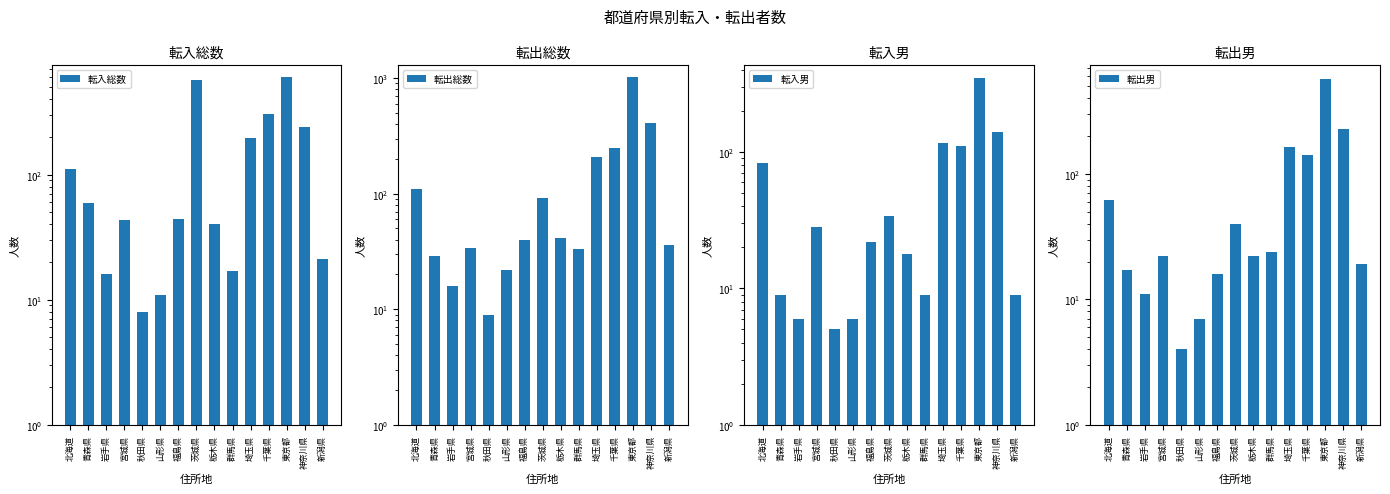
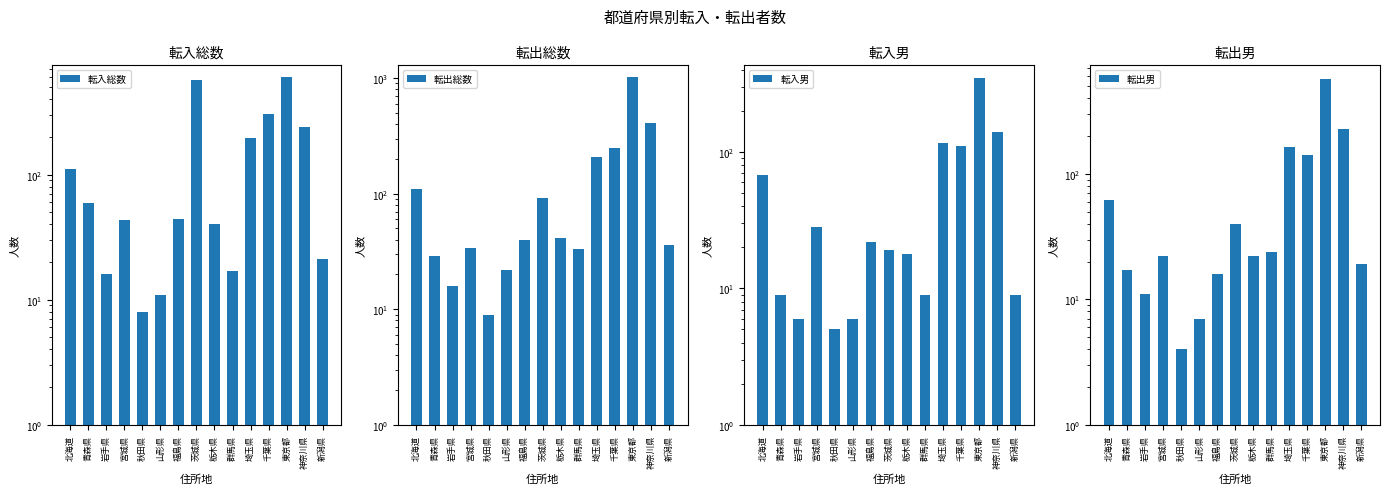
  {
    "転入総数": {
      "北海道": 110,
      "青森県": 60,
      "岩手県": 16,
      "宮城県": 43,
      "秋田県": 8,
      "山形県": 11,
      "福島県": 44,
      "茨城県": 600,
      "栃木県": 40,
      "群馬県": 17,
      "埼玉県": 200,
      "千葉県": 310,
      "東京都": 600,
      "神奈川県": 240,
      "新潟県": 21
    },
    "転出総数": {
      "北海道": 110,
      "青森県": 29,
      "岩手県": 16,
      "宮城県": 34,
      "秋田県": 9,
      "山形県": 22,
      "福島県": 40,
      "茨城県": 90,
      "栃木県": 41,
      "群馬県": 33,
      "埼玉県": 210,
      "千葉県": 250,
      "東京都": 1000,
      "神奈川県": 410,
      "新潟県": 36
    },
    "転入男": {
-     "北海道": 80,
+     "北海道": 70,
      "青森県": 9,
      "岩手県": 6,
      "宮城県": 28,
      "秋田県": 5,
      "山形県": 6,
      "福島県": 22,
-     "茨城県": 34,
+     "茨城県": 19,
      "栃木県": 18,
      "群馬県": 9,
      "埼玉県": 120,
      "千葉県": 110,
      "東京都": 350,
      "神奈川県": 140,
      "新潟県": 9
    },
    "転出男": {
      "北海道": 60,
      "青森県": 17,
      "岩手県": 11,
      "宮城県": 22,
      "秋田県": 4.0,
      "山形県": 7,
      "福島県": 16,
      "茨城県": 40,
      "栃木県": 22,
      "群馬県": 24,
      "埼玉県": 160,
      "千葉県": 140,
      "東京都": 600,
      "神奈川県": 230,
      "新潟県": 19
    }
  }
